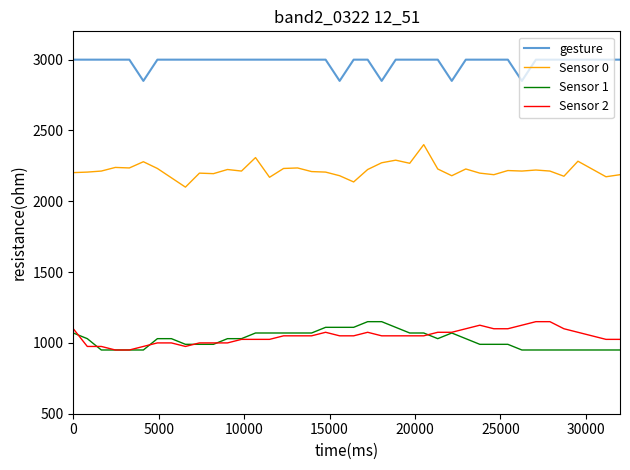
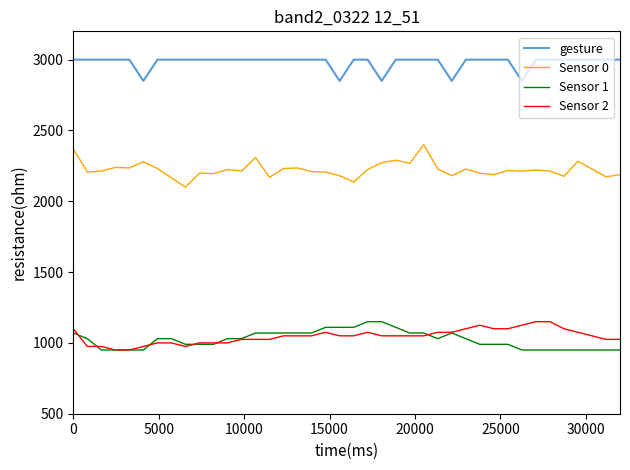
  {
    "gesture": {
      "0": 3000
    },
    "Sensor 0": {
-     "0": 2200
+     "0": 2370
    },
    "Sensor 1": {
      "0": 1070
    },
    "Sensor 2": {
      "0": 1100
    }
  }
